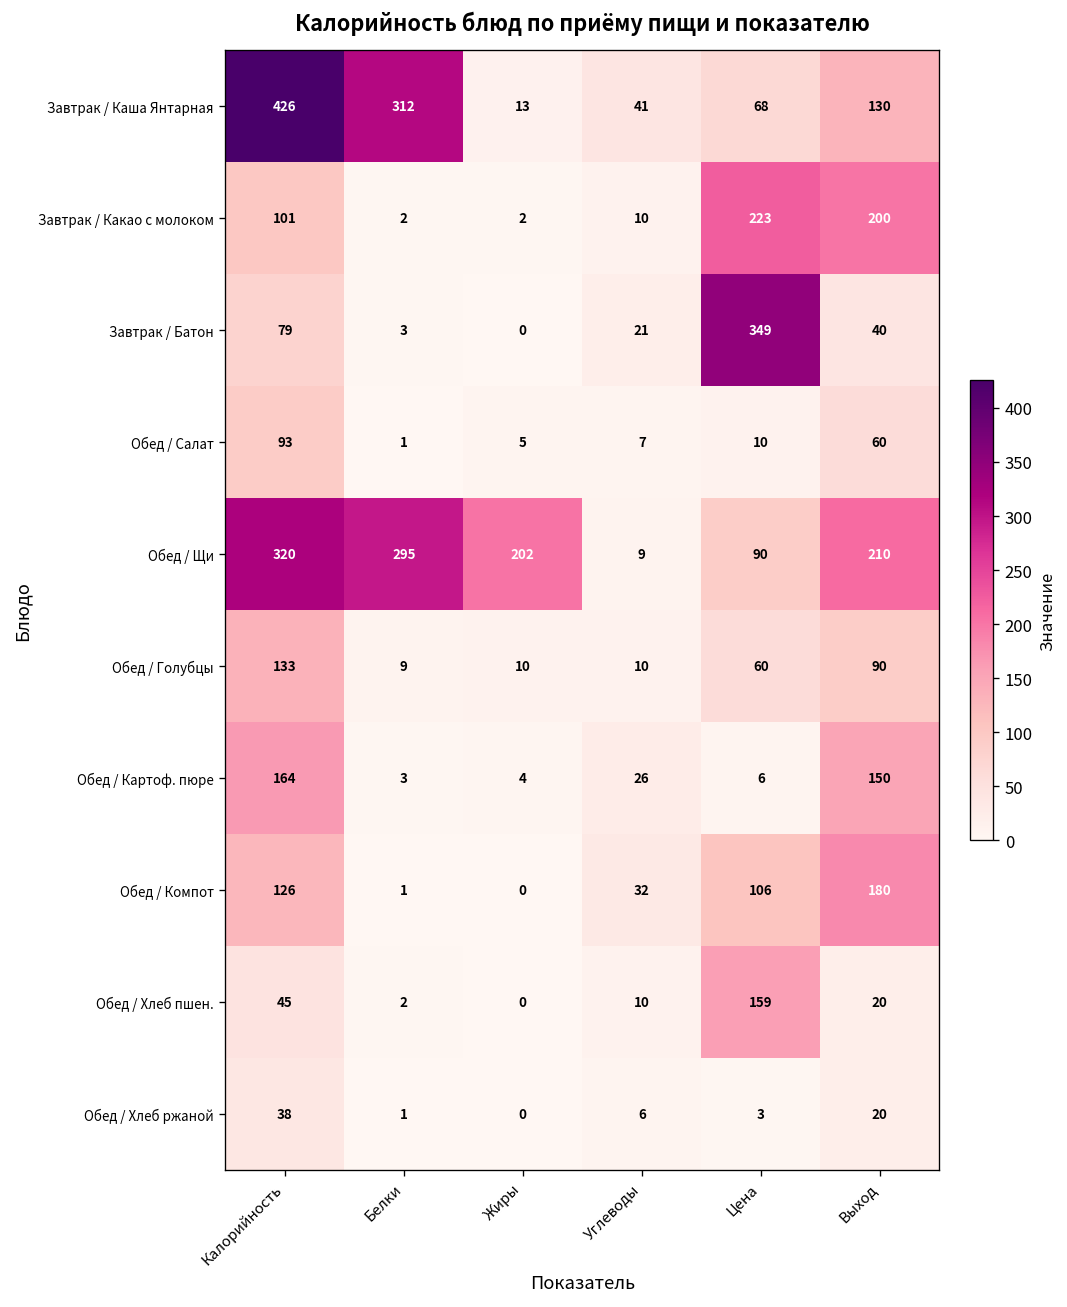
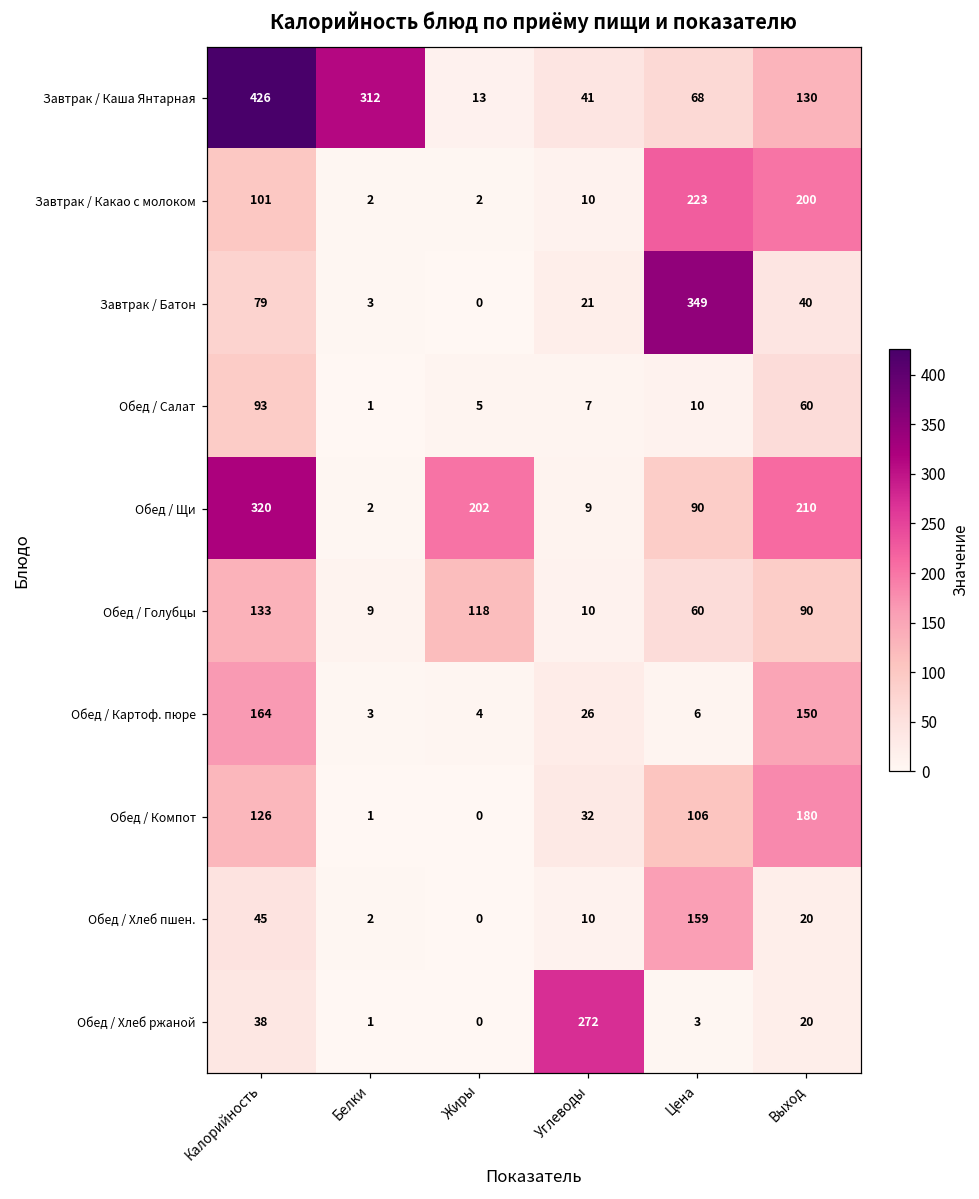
  {
    "Завтрак / Каша Янтарная": {
      "Калорийность": 426,
      "Белки": 312,
      "Жиры": 13,
      "Углеводы": 41,
      "Цена": 68,
      "Выход": 130
    },
    "Завтрак / Какао с молоком": {
      "Калорийность": 101,
      "Белки": 2,
      "Жиры": 2,
      "Углеводы": 10,
      "Цена": 223,
      "Выход": 200
    },
    "Завтрак / Батон": {
      "Калорийность": 79,
      "Белки": 3,
      "Жиры": 0,
      "Углеводы": 21,
      "Цена": 349,
      "Выход": 40
    },
    "Обед / Салат": {
      "Калорийность": 93,
      "Белки": 1,
      "Жиры": 5,
      "Углеводы": 7,
      "Цена": 10,
      "Выход": 60
    },
    "Обед / Щи": {
      "Калорийность": 320,
-     "Белки": 295,
+     "Белки": 2,
      "Жиры": 202,
      "Углеводы": 9,
      "Цена": 90,
      "Выход": 210
    },
    "Обед / Голубцы": {
      "Калорийность": 133,
      "Белки": 9,
-     "Жиры": 10,
+     "Жиры": 118,
      "Углеводы": 10,
      "Цена": 60,
      "Выход": 90
    },
    "Обед / Картоф. пюре": {
      "Калорийность": 164,
      "Белки": 3,
      "Жиры": 4,
      "Углеводы": 26,
      "Цена": 6,
      "Выход": 150
    },
    "Обед / Компот": {
      "Калорийность": 126,
      "Белки": 1,
      "Жиры": 0,
      "Углеводы": 32,
      "Цена": 106,
      "Выход": 180
    },
    "Обед / Хлеб пшен.": {
      "Калорийность": 45,
      "Белки": 2,
      "Жиры": 0,
      "Углеводы": 10,
      "Цена": 159,
      "Выход": 20
    },
    "Обед / Хлеб ржаной": {
      "Калорийность": 38,
      "Белки": 1,
      "Жиры": 0,
-     "Углеводы": 6,
+     "Углеводы": 272,
      "Цена": 3,
      "Выход": 20
    }
  }
